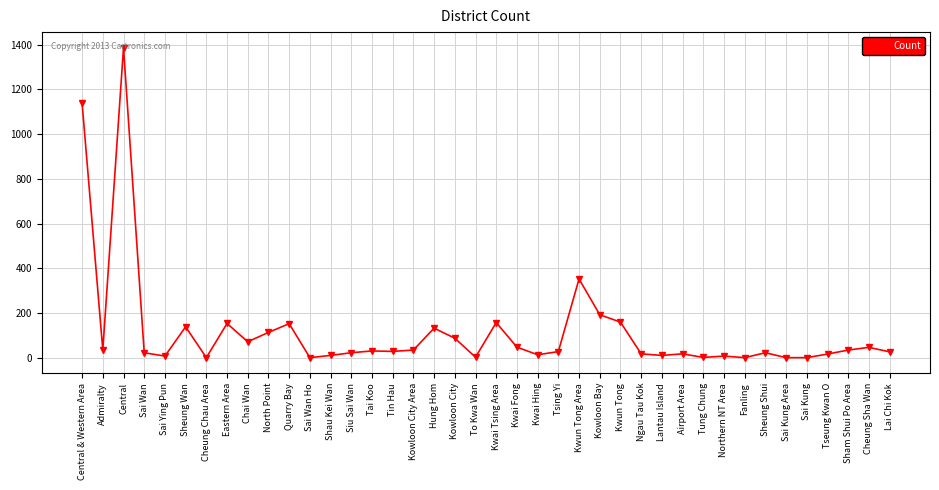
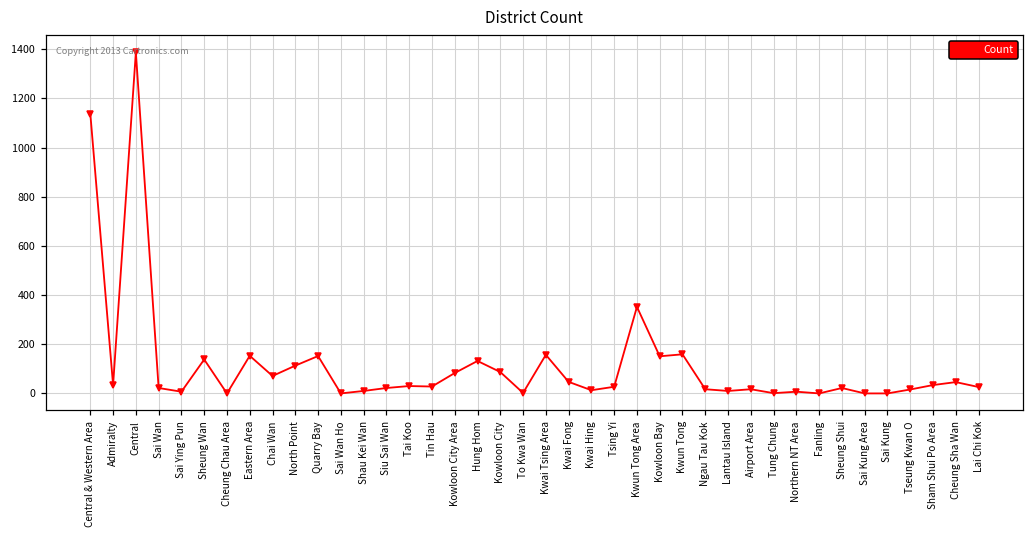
  {
    "Central & Western Area": 1140,
    "Admiralty": 30,
    "Sai Wan": 20,
    "Sai Ying Pun": 10,
    "Sheung Wan": 140,
    "Cheung Chau Area": 0,
    "Eastern Area": 150,
    "Chai Wan": 70,
    "North Point": 110,
    "Quarry Bay": 150,
    "Sai Wan Ho": 0,
    "Shau Kei Wan": 10,
    "Siu Sai Wan": 20,
    "Tai Koo": 30,
    "Tin Hau": 30,
-   "Kowloon City Area": 30,
+   "Kowloon City Area": 80,
    "Hung Hom": 130,
    "Kowloon City": 90,
    "To Kwa Wan": 0,
    "Kwai Tsing Area": 160,
    "Kwai Fong": 50,
    "Kwai Hing": 10,
    "Tsing Yi": 30,
    "Kwun Tong Area": 350,
-   "Kowloon Bay": 190,
+   "Kowloon Bay": 150,
    "Kwun Tong": 160,
    "Ngau Tau Kok": 20,
    "Lantau Island": 10,
    "Airport Area": 20,
    "Tung Chung": 0,
    "Northern NT Area": 10,
    "Fanling": 0,
    "Sheung Shui": 20,
    "Sai Kung Area": 0,
    "Sai Kung": 0,
    "Tseung Kwan O": 20,
    "Sham Shui Po Area": 30,
    "Cheung Sha Wan": 50,
    "Lai Chi Kok": 30
  }
